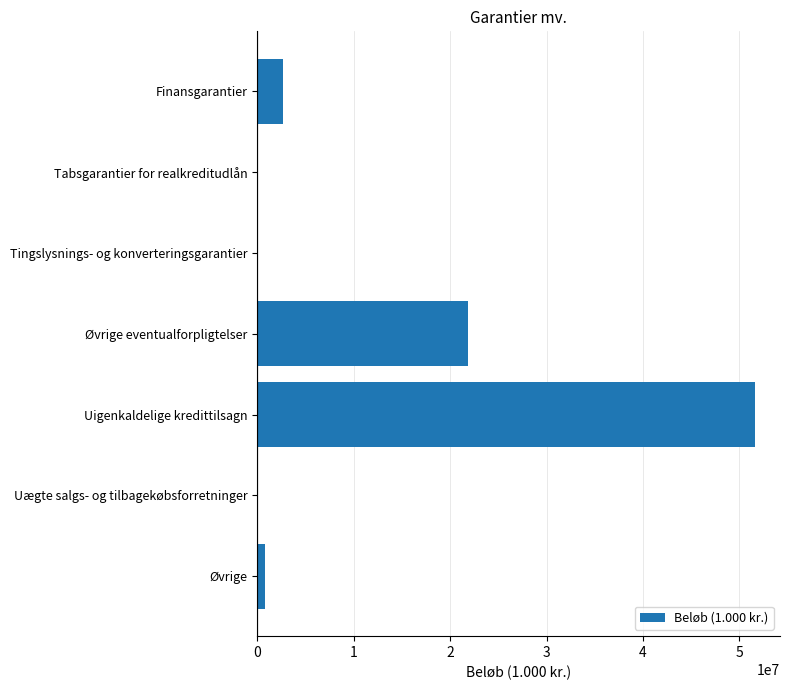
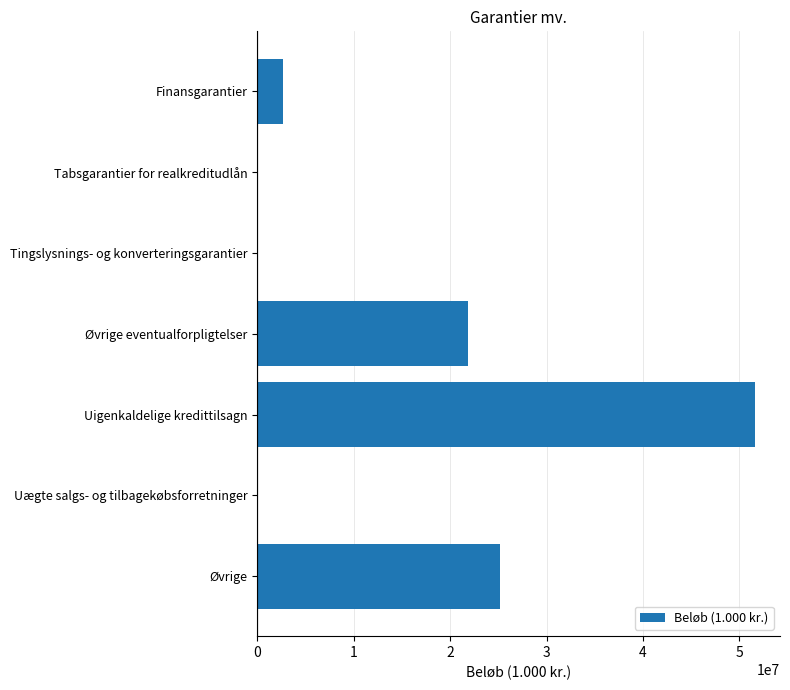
  {
    "Finansgarantier": 3000000,
    "Tabsgarantier for realkreditudlån": 0,
    "Tingslysnings- og konverteringsgarantier": 0,
    "Øvrige eventualforpligtelser": 22000000,
    "Uigenkaldelige kredittilsagn": 52000000,
    "Uægte salgs- og tilbagekøbsforretninger": 0,
-   "Øvrige": 1000000
+   "Øvrige": 25000000
  }
